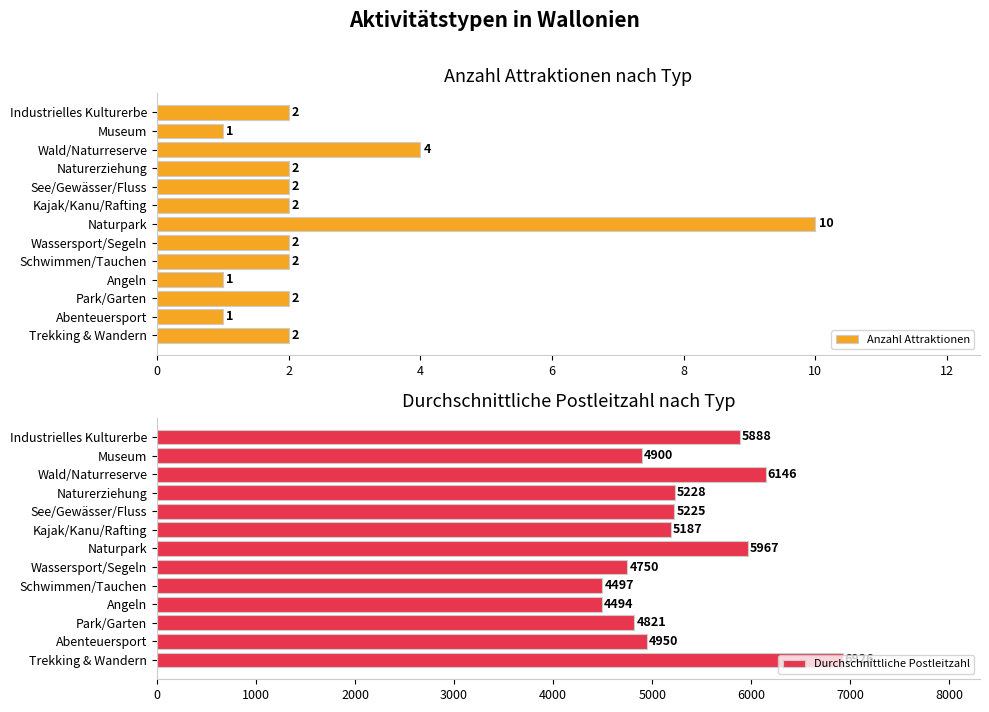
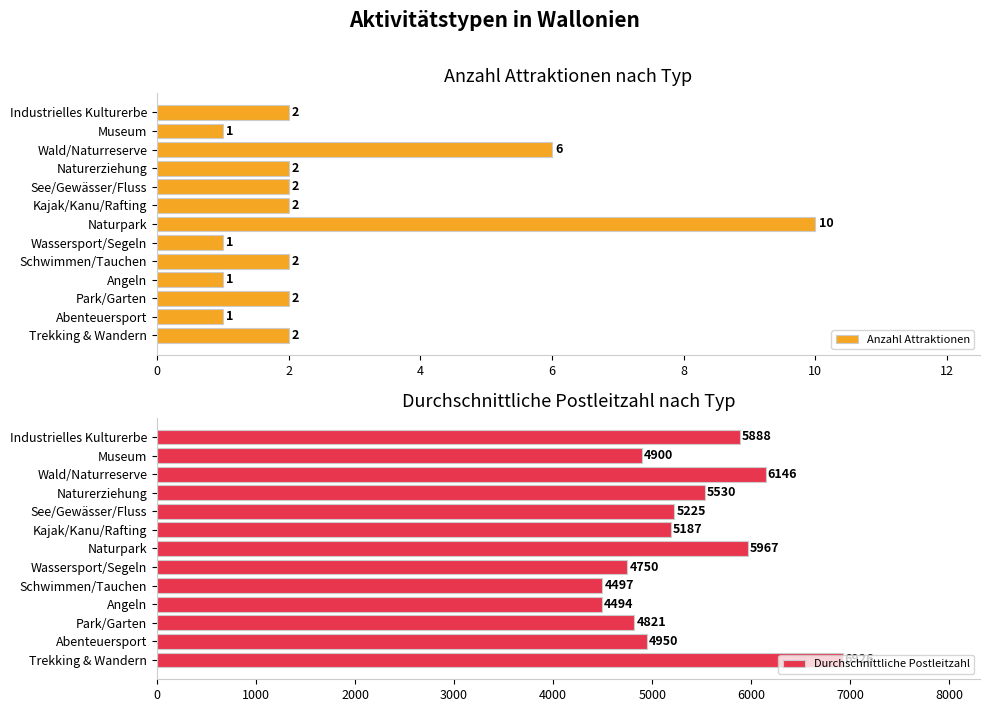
  {
    "Anzahl Attraktionen nach Typ": {
      "Industrielles Kulturerbe": 2,
      "Museum": 1,
-     "Wald/Naturreserve": 4,
+     "Wald/Naturreserve": 6,
      "Naturerziehung": 2,
      "See/Gewässer/Fluss": 2,
      "Kajak/Kanu/Rafting": 2,
      "Naturpark": 10,
-     "Wassersport/Segeln": 2,
+     "Wassersport/Segeln": 1,
      "Schwimmen/Tauchen": 2,
      "Angeln": 1,
      "Park/Garten": 2,
      "Abenteuersport": 1,
      "Trekking & Wandern": 2
    },
    "Durchschnittliche Postleitzahl nach Typ": {
      "Industrielles Kulturerbe": 5888,
      "Museum": 4900,
      "Wald/Naturreserve": 6146,
-     "Naturerziehung": 5228,
+     "Naturerziehung": 5530,
      "See/Gewässer/Fluss": 5225,
      "Kajak/Kanu/Rafting": 5187,
      "Naturpark": 5967,
      "Wassersport/Segeln": 4750,
      "Schwimmen/Tauchen": 4497,
      "Angeln": 4494,
      "Park/Garten": 4821,
      "Abenteuersport": 4950
    }
  }
